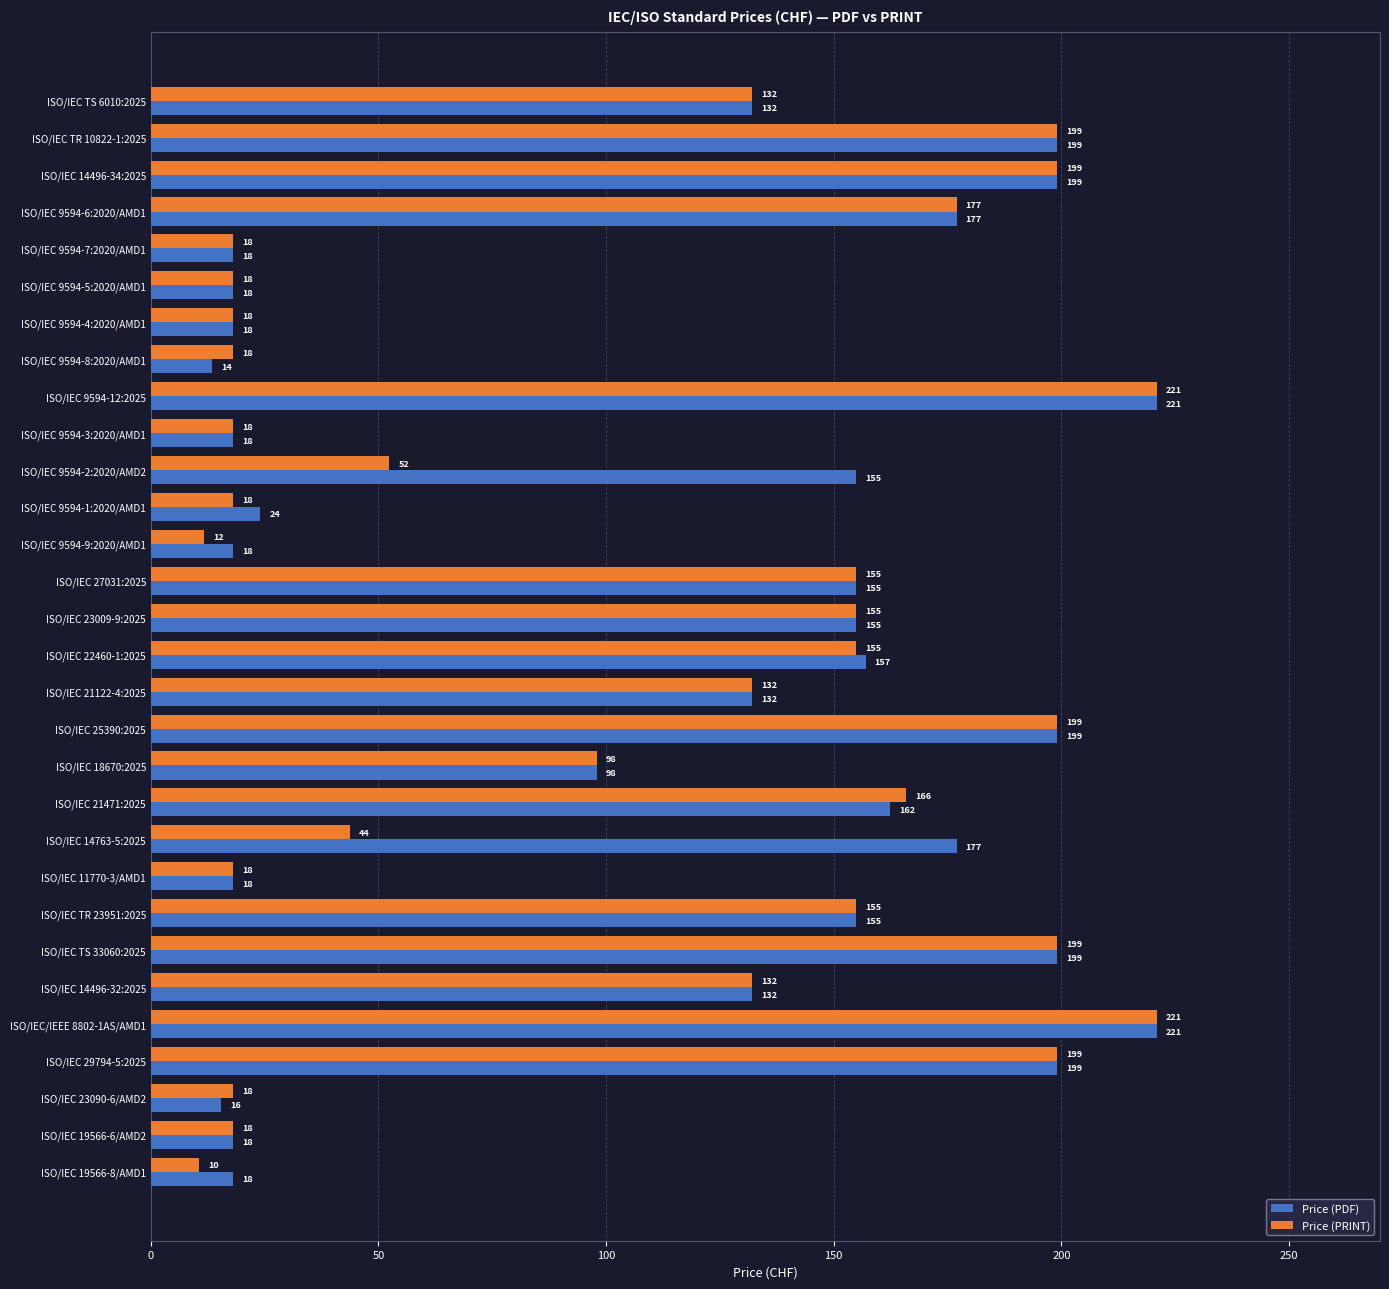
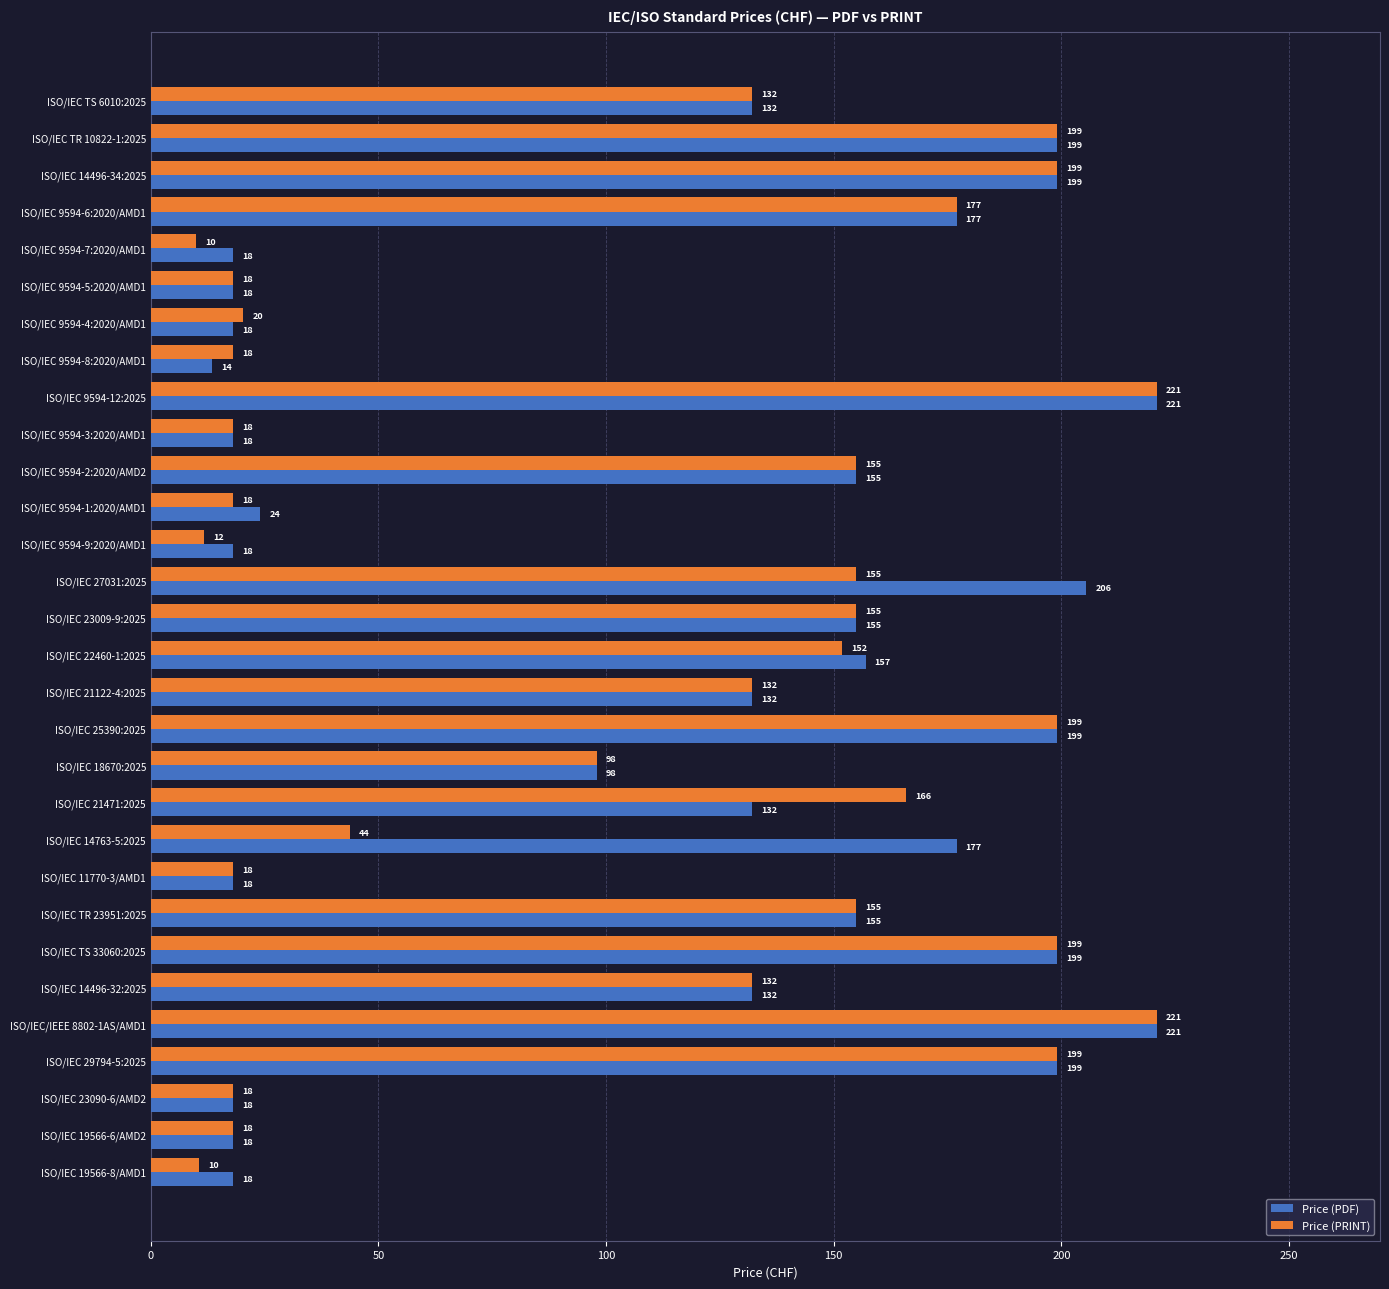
  {
    "Price (PDF)": {
      "ISO/IEC TS 6010:2025": 132,
      "ISO/IEC TR 10822-1:2025": 199,
      "ISO/IEC 14496-34:2025": 199,
      "ISO/IEC 9594-6:2020/AMD1": 177,
      "ISO/IEC 9594-7:2020/AMD1": 18,
      "ISO/IEC 9594-5:2020/AMD1": 18,
      "ISO/IEC 9594-4:2020/AMD1": 18,
      "ISO/IEC 9594-8:2020/AMD1": 14,
      "ISO/IEC 9594-12:2025": 221,
      "ISO/IEC 9594-3:2020/AMD1": 18,
      "ISO/IEC 9594-2:2020/AMD2": 155,
      "ISO/IEC 9594-1:2020/AMD1": 24,
      "ISO/IEC 9594-9:2020/AMD1": 18,
-     "ISO/IEC 27031:2025": 155,
+     "ISO/IEC 27031:2025": 206,
      "ISO/IEC 23009-9:2025": 155,
      "ISO/IEC 22460-1:2025": 157,
      "ISO/IEC 21122-4:2025": 132,
      "ISO/IEC 25390:2025": 199,
      "ISO/IEC 18670:2025": 98,
-     "ISO/IEC 21471:2025": 162,
+     "ISO/IEC 21471:2025": 132,
      "ISO/IEC 14763-5:2025": 177,
      "ISO/IEC 11770-3/AMD1": 18,
      "ISO/IEC TR 23951:2025": 155,
      "ISO/IEC TS 33060:2025": 199,
      "ISO/IEC 14496-32:2025": 132,
      "ISO/IEC/IEEE 8802-1AS/AMD1": 221,
      "ISO/IEC 29794-5:2025": 199,
-     "ISO/IEC 23090-6/AMD2": 16,
+     "ISO/IEC 23090-6/AMD2": 18,
      "ISO/IEC 19566-6/AMD2": 18,
      "ISO/IEC 19566-8/AMD1": 18
    },
    "Price (PRINT)": {
      "ISO/IEC TS 6010:2025": 132,
      "ISO/IEC TR 10822-1:2025": 199,
      "ISO/IEC 14496-34:2025": 199,
      "ISO/IEC 9594-6:2020/AMD1": 177,
-     "ISO/IEC 9594-7:2020/AMD1": 18,
+     "ISO/IEC 9594-7:2020/AMD1": 10,
      "ISO/IEC 9594-5:2020/AMD1": 18,
-     "ISO/IEC 9594-4:2020/AMD1": 18,
+     "ISO/IEC 9594-4:2020/AMD1": 20,
      "ISO/IEC 9594-8:2020/AMD1": 18,
      "ISO/IEC 9594-12:2025": 221,
      "ISO/IEC 9594-3:2020/AMD1": 18,
-     "ISO/IEC 9594-2:2020/AMD2": 52,
+     "ISO/IEC 9594-2:2020/AMD2": 155,
      "ISO/IEC 9594-1:2020/AMD1": 18,
      "ISO/IEC 9594-9:2020/AMD1": 12,
      "ISO/IEC 27031:2025": 155,
      "ISO/IEC 23009-9:2025": 155,
-     "ISO/IEC 22460-1:2025": 155,
+     "ISO/IEC 22460-1:2025": 152,
      "ISO/IEC 21122-4:2025": 132,
      "ISO/IEC 25390:2025": 199,
      "ISO/IEC 18670:2025": 98,
      "ISO/IEC 21471:2025": 166,
      "ISO/IEC 14763-5:2025": 44,
      "ISO/IEC 11770-3/AMD1": 18,
      "ISO/IEC TR 23951:2025": 155,
      "ISO/IEC TS 33060:2025": 199,
      "ISO/IEC 14496-32:2025": 132,
      "ISO/IEC/IEEE 8802-1AS/AMD1": 221,
      "ISO/IEC 29794-5:2025": 199,
      "ISO/IEC 23090-6/AMD2": 18,
      "ISO/IEC 19566-6/AMD2": 18,
      "ISO/IEC 19566-8/AMD1": 10
    }
  }
